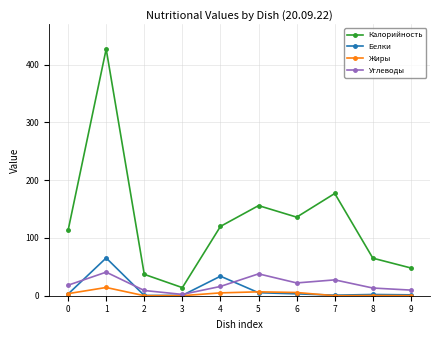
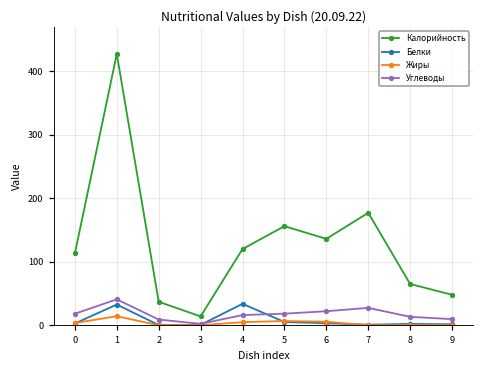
  {
    "Калорийность": {
      "0": 110,
      "1": 430,
      "2": 40,
      "3": 10,
      "4": 120,
      "5": 160,
      "6": 140,
      "7": 180,
      "8": 70,
      "9": 50
    },
    "Белки": {
-     "1": 70,
+     "1": 30,
      "4": 30
    },
    "Жиры": {
      "1": 10,
      "4": 0
    },
    "Углеводы": {
      "0": 20,
      "1": 40,
      "2": 10,
      "4": 20,
-     "5": 40,
+     "5": 20,
      "6": 20,
      "7": 30,
      "8": 10,
      "9": 10
    }
  }
